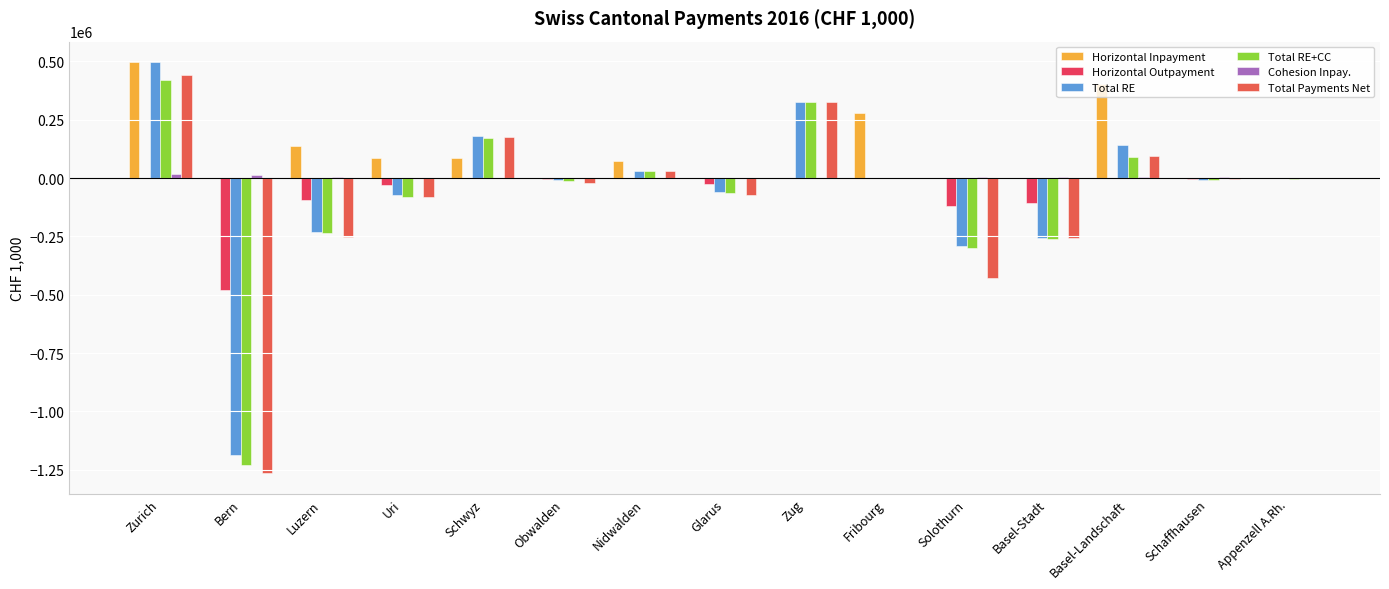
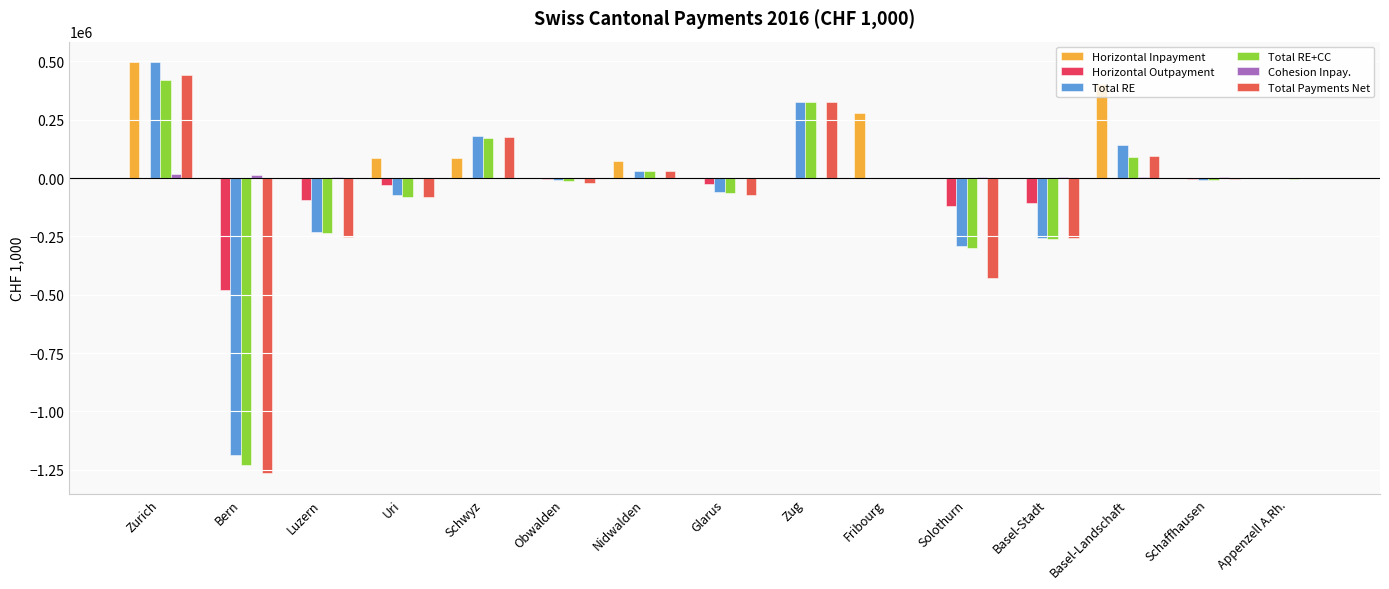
  {
    "Horizontal Inpayment": {
      "Zurich": 500000,
      "Bern": 0,
-     "Luzern": 140000,
+     "Luzern": 0,
      "Uri": 90000,
      "Schwyz": 90000,
      "Obwalden": 0,
      "Nidwalden": 80000,
      "Glarus": 0,
      "Zug": 0,
      "Fribourg": 280000,
      "Solothurn": 0,
      "Basel-Stadt": 0,
      "Schaffhausen": 0,
      "Appenzell A.Rh.": 0
    },
    "Total RE": {
      "Zurich": 500000,
      "Bern": -1190000,
      "Luzern": -230000,
      "Uri": -70000,
      "Schwyz": 180000,
      "Nidwalden": 30000,
      "Glarus": -60000,
      "Zug": 320000,
      "Fribourg": 0,
      "Solothurn": -290000,
      "Basel-Stadt": -260000,
      "Basel-Landschaft": 140000
    },
    "Total RE+CC": {
      "Zurich": 420000,
      "Bern": -1230000,
      "Luzern": -240000,
      "Uri": -80000,
      "Schwyz": 170000,
      "Obwalden": -10000,
      "Nidwalden": 30000,
      "Glarus": -60000,
      "Zug": 320000,
      "Fribourg": 0,
      "Solothurn": -300000,
      "Basel-Stadt": -260000,
      "Basel-Landschaft": 90000
    },
    "Cohesion Inpay.": {
      "Zurich": 20000,
      "Bern": 20000,
      "Fribourg": 0
    }
  }
